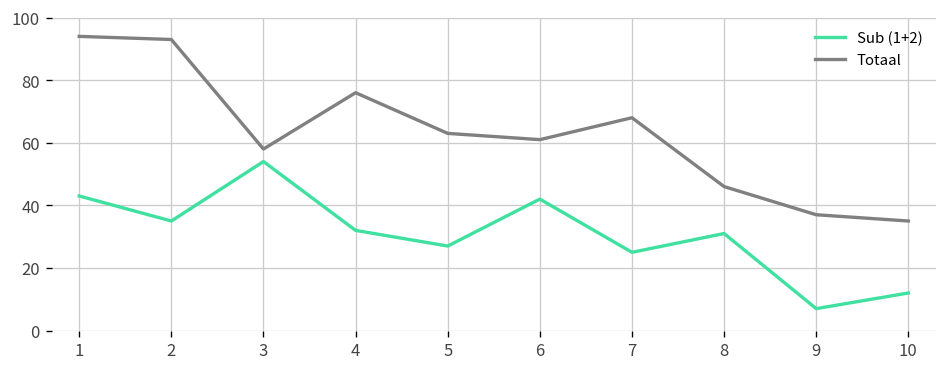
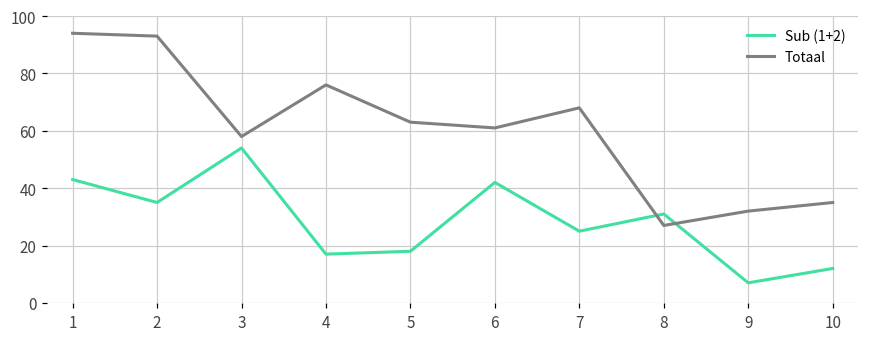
  {
    "Sub (1+2)": {
      "1": 43,
      "2": 35,
      "3": 54,
-     "4": 32,
-     "5": 27,
+     "4": 17,
+     "5": 18,
      "6": 42,
      "7": 25,
      "8": 31,
      "9": 7,
      "10": 12
    },
    "Totaal": {
      "1": 94,
      "2": 93,
      "3": 58,
      "4": 76,
      "5": 63,
      "6": 61,
      "7": 68,
-     "8": 46,
-     "9": 37,
+     "8": 27,
+     "9": 32,
      "10": 35
    }
  }
